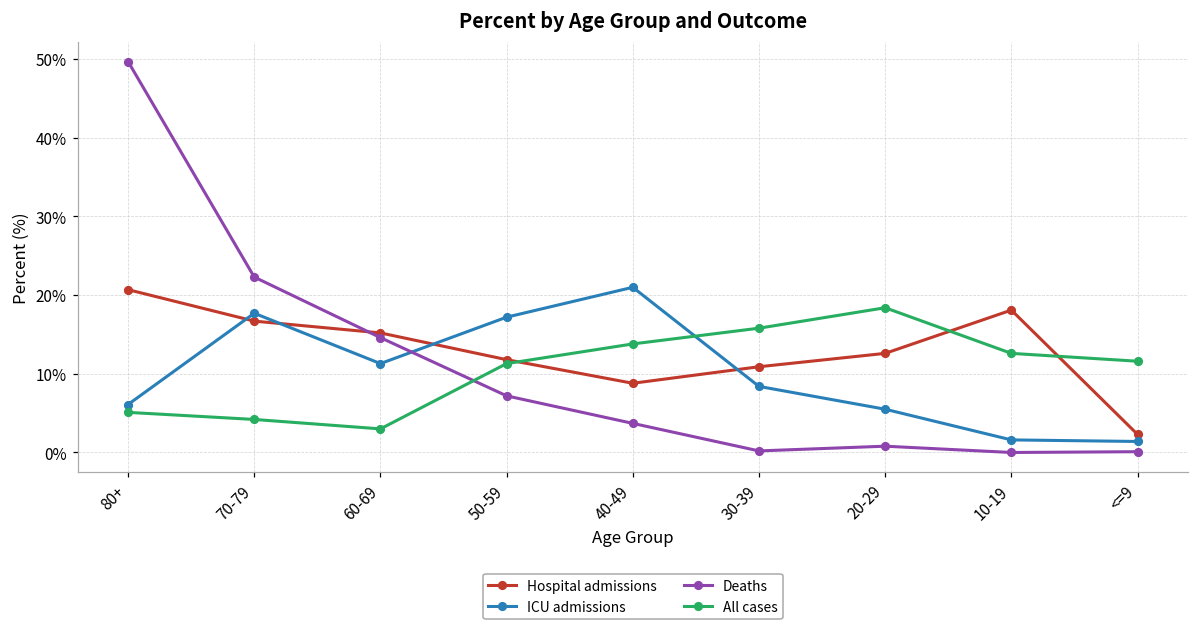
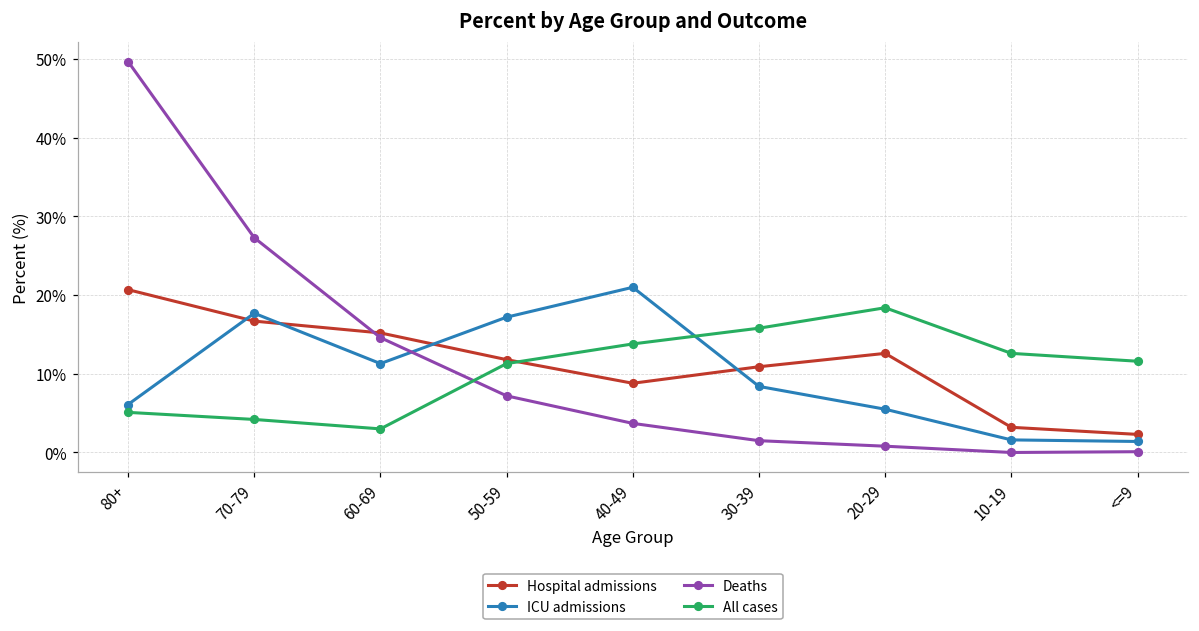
  {
    "Hospital admissions": {
      "80+": "21%",
      "70-79": "17%",
      "60-69": "15%",
      "50-59": "12%",
      "40-49": "9%",
      "30-39": "11%",
      "20-29": "13%",
-     "10-19": "18%",
+     "10-19": "3%",
      "<=9": "2%"
    },
    "ICU admissions": {
      "80+": "6%",
      "70-79": "18%",
      "60-69": "11%",
      "50-59": "17%",
      "40-49": "21%",
      "30-39": "8%",
      "20-29": "6%",
      "10-19": "2%",
      "<=9": "1%"
    },
    "Deaths": {
      "80+": "50%",
-     "70-79": "22%",
+     "70-79": "27%",
      "60-69": "15%",
      "50-59": "7%",
      "40-49": "4%",
-     "30-39": "0%",
+     "30-39": "2%",
      "20-29": "1%",
      "10-19": "0%",
      "<=9": "0%"
    },
    "All cases": {
      "80+": "5%",
      "70-79": "4%",
      "60-69": "3%",
      "50-59": "11%",
      "40-49": "14%",
      "30-39": "16%",
      "20-29": "18%",
      "10-19": "13%",
      "<=9": "12%"
    }
  }
